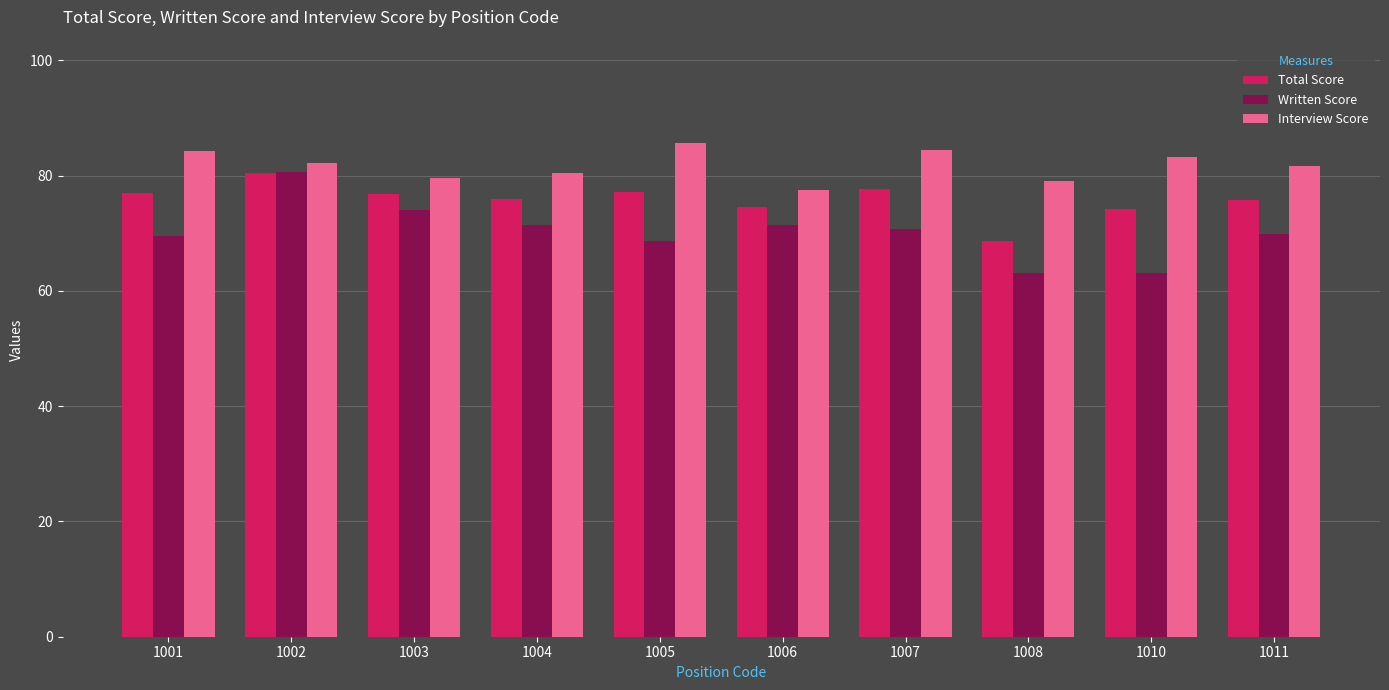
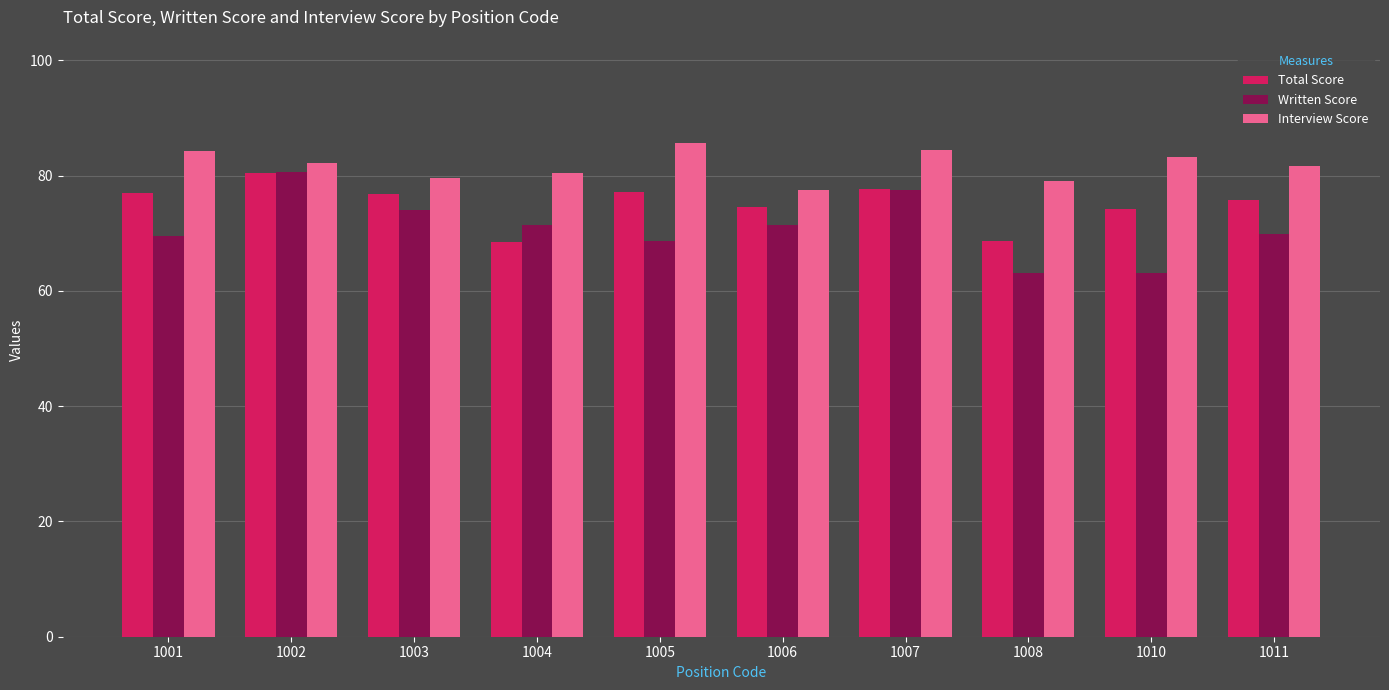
  {
    "Total Score": {
      "1001": 77,
      "1002": 81,
      "1003": 77,
-     "1004": 76,
+     "1004": 68,
      "1005": 77,
      "1006": 74,
      "1007": 78,
      "1008": 69,
      "1010": 74,
      "1011": 76
    },
    "Written Score": {
      "1001": 70,
      "1002": 81,
      "1003": 74,
      "1004": 72,
      "1005": 69,
      "1006": 72,
-     "1007": 71,
+     "1007": 78,
      "1008": 63,
      "1010": 63,
      "1011": 70
    },
    "Interview Score": {
      "1001": 84,
      "1002": 82,
      "1003": 80,
      "1004": 81,
      "1005": 86,
      "1006": 77,
      "1007": 85,
      "1008": 79,
      "1010": 83,
      "1011": 82
    }
  }
